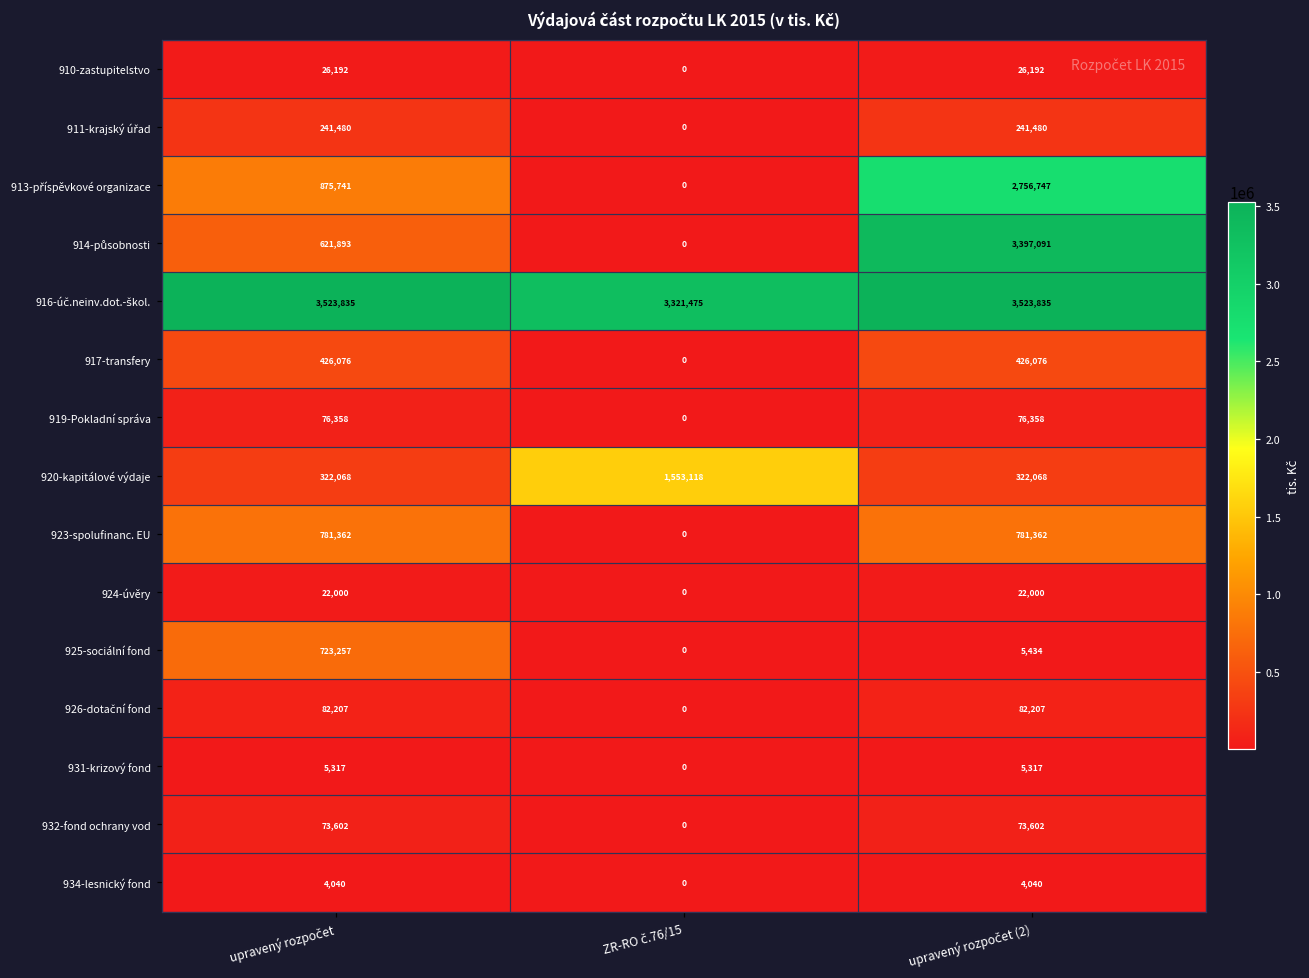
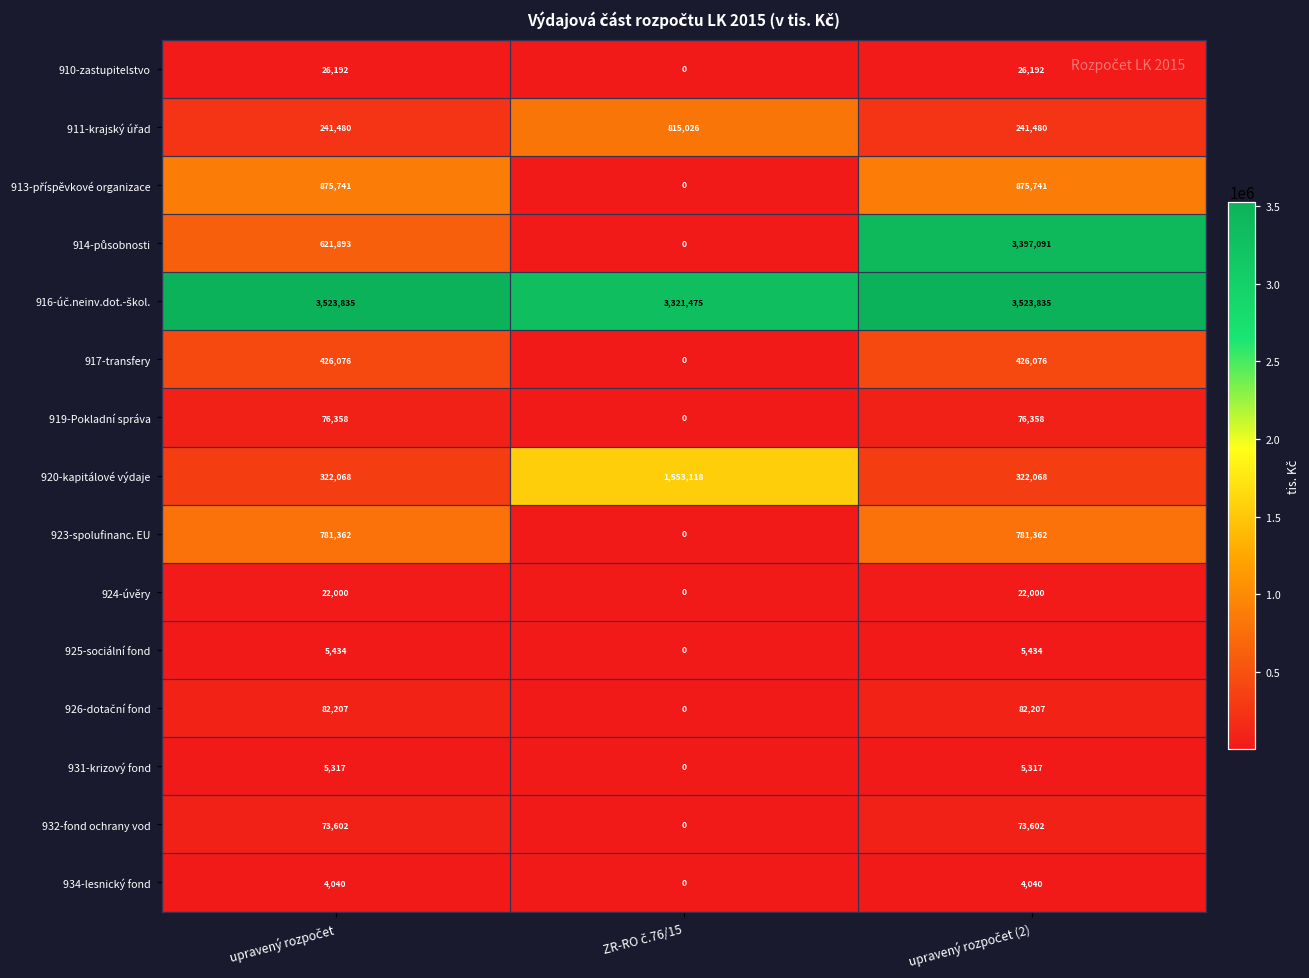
  {
    "910-zastupitelstvo": {
      "upravený rozpočet": "26,192",
      "ZR-RO č.76/15": "0"
    },
    "911-krajský úřad": {
      "upravený rozpočet": "241,480",
-     "ZR-RO č.76/15": "0",
+     "ZR-RO č.76/15": "815,026",
      "upravený rozpočet (2)": "241,480"
    },
    "913-příspěvkové organizace": {
      "upravený rozpočet": "875,741",
      "ZR-RO č.76/15": "0",
-     "upravený rozpočet (2)": "2,756,747"
+     "upravený rozpočet (2)": "875,741"
    },
    "914-působnosti": {
      "upravený rozpočet": "621,893",
      "ZR-RO č.76/15": "0",
      "upravený rozpočet (2)": "3,397,091"
    },
    "916-úč.neinv.dot.-škol.": {
      "upravený rozpočet": "3,523,835",
      "ZR-RO č.76/15": "3,321,475",
      "upravený rozpočet (2)": "3,523,835"
    },
    "917-transfery": {
      "upravený rozpočet": "426,076",
      "ZR-RO č.76/15": "0",
      "upravený rozpočet (2)": "426,076"
    },
    "919-Pokladní správa": {
      "upravený rozpočet": "76,358",
      "ZR-RO č.76/15": "0",
      "upravený rozpočet (2)": "76,358"
    },
    "920-kapitálové výdaje": {
      "upravený rozpočet": "322,068",
      "ZR-RO č.76/15": "1,553,118",
      "upravený rozpočet (2)": "322,068"
    },
    "923-spolufinanc. EU": {
      "upravený rozpočet": "781,362",
      "ZR-RO č.76/15": "0",
      "upravený rozpočet (2)": "781,362"
    },
    "924-úvěry": {
      "upravený rozpočet": "22,000",
      "ZR-RO č.76/15": "0",
      "upravený rozpočet (2)": "22,000"
    },
    "925-sociální fond": {
-     "upravený rozpočet": "723,257",
+     "upravený rozpočet": "5,434",
      "ZR-RO č.76/15": "0",
      "upravený rozpočet (2)": "5,434"
    },
    "926-dotační fond": {
      "upravený rozpočet": "82,207",
      "ZR-RO č.76/15": "0",
      "upravený rozpočet (2)": "82,207"
    },
    "931-krizový fond": {
      "upravený rozpočet": "5,317",
      "ZR-RO č.76/15": "0",
      "upravený rozpočet (2)": "5,317"
    },
    "932-fond ochrany vod": {
      "upravený rozpočet": "73,602",
      "ZR-RO č.76/15": "0",
      "upravený rozpočet (2)": "73,602"
    },
    "934-lesnický fond": {
      "upravený rozpočet": "4,040",
      "ZR-RO č.76/15": "0",
      "upravený rozpočet (2)": "4,040"
    }
  }
